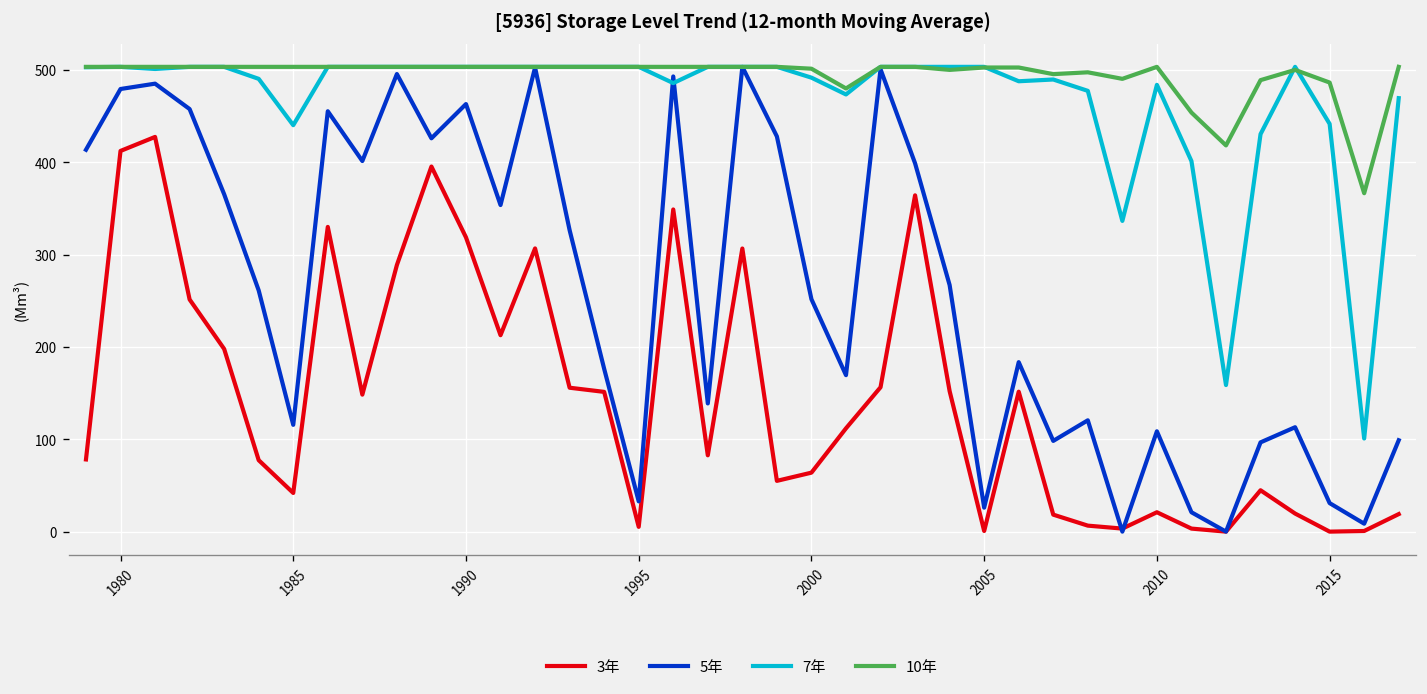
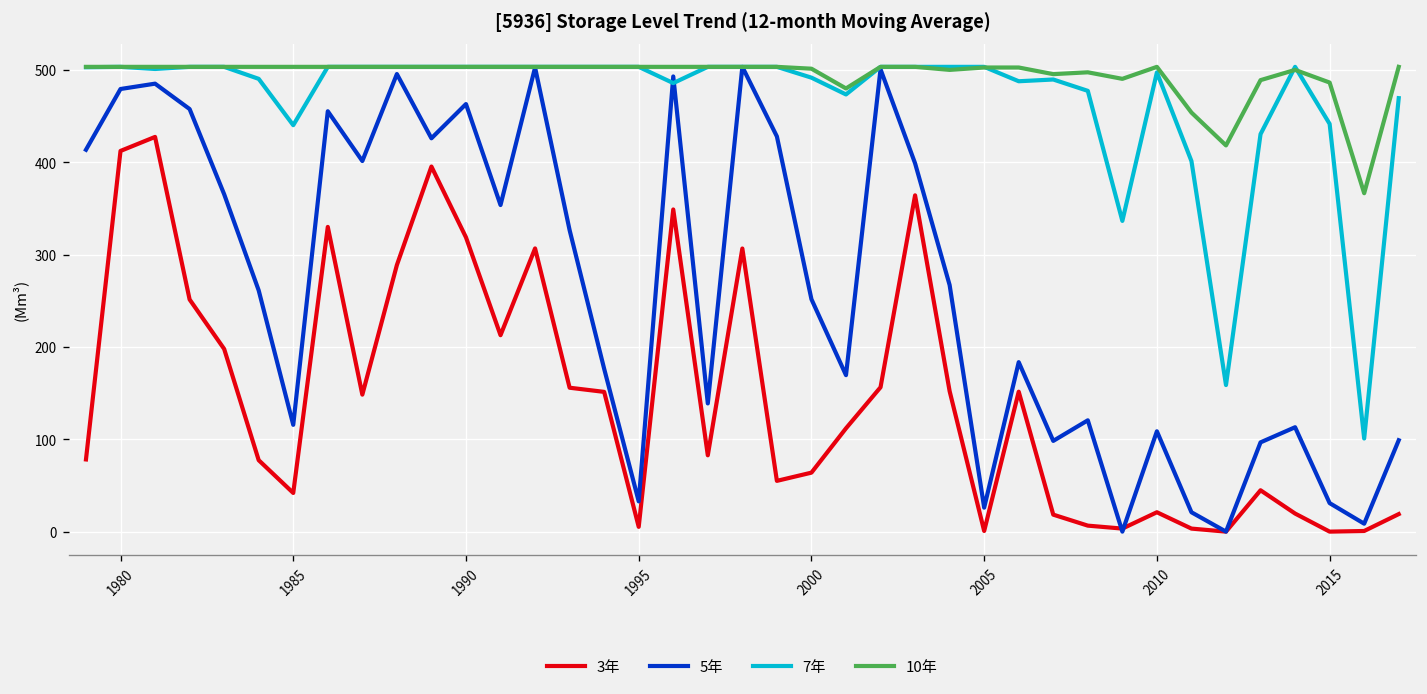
  {
    "3年": {
      "1980": 410,
      "1985": 40,
      "1990": 320,
      "1995": 10,
      "2000": 60,
      "2005": 0,
      "2010": 20,
      "2015": 0
    },
    "5年": {
      "1980": 480,
      "1985": 120,
      "1990": 460,
      "1995": 30,
      "2000": 250,
      "2005": 30,
      "2010": 110,
      "2015": 30
    },
    "7年": {
      "1985": 440,
      "2000": 490,
-     "2010": 480,
+     "2010": 500,
      "2015": 440
    },
    "10年": {
      "1985": 500,
      "2000": 500,
      "2010": 500,
      "2015": 490
    }
  }
